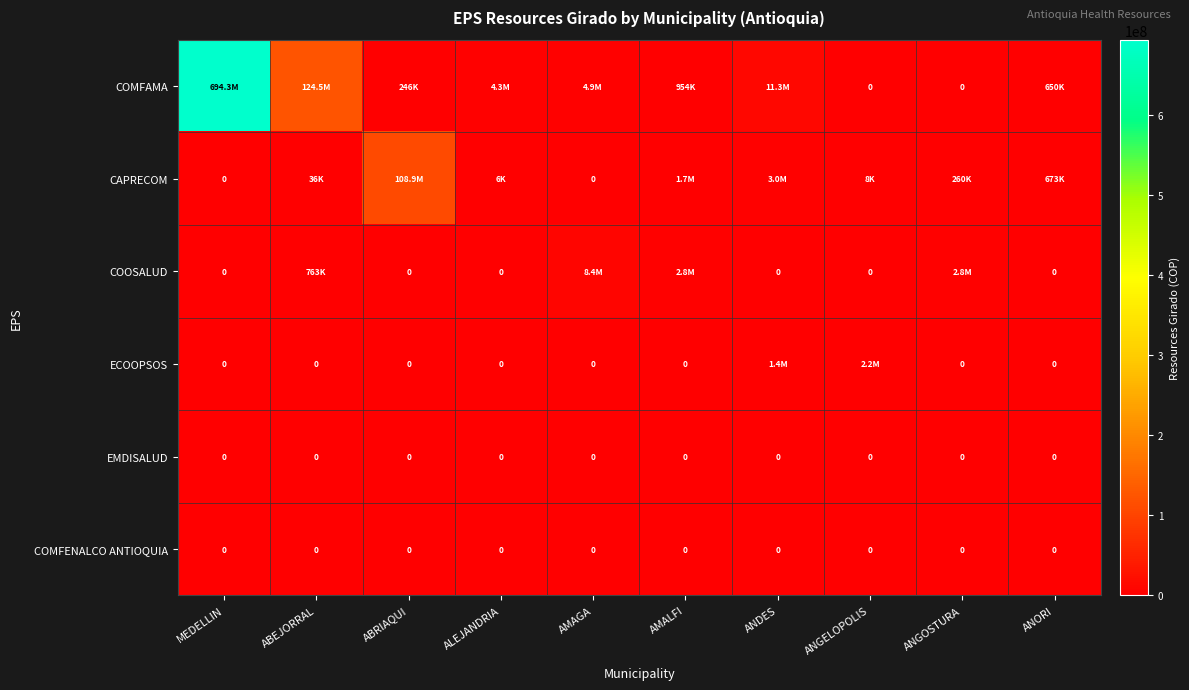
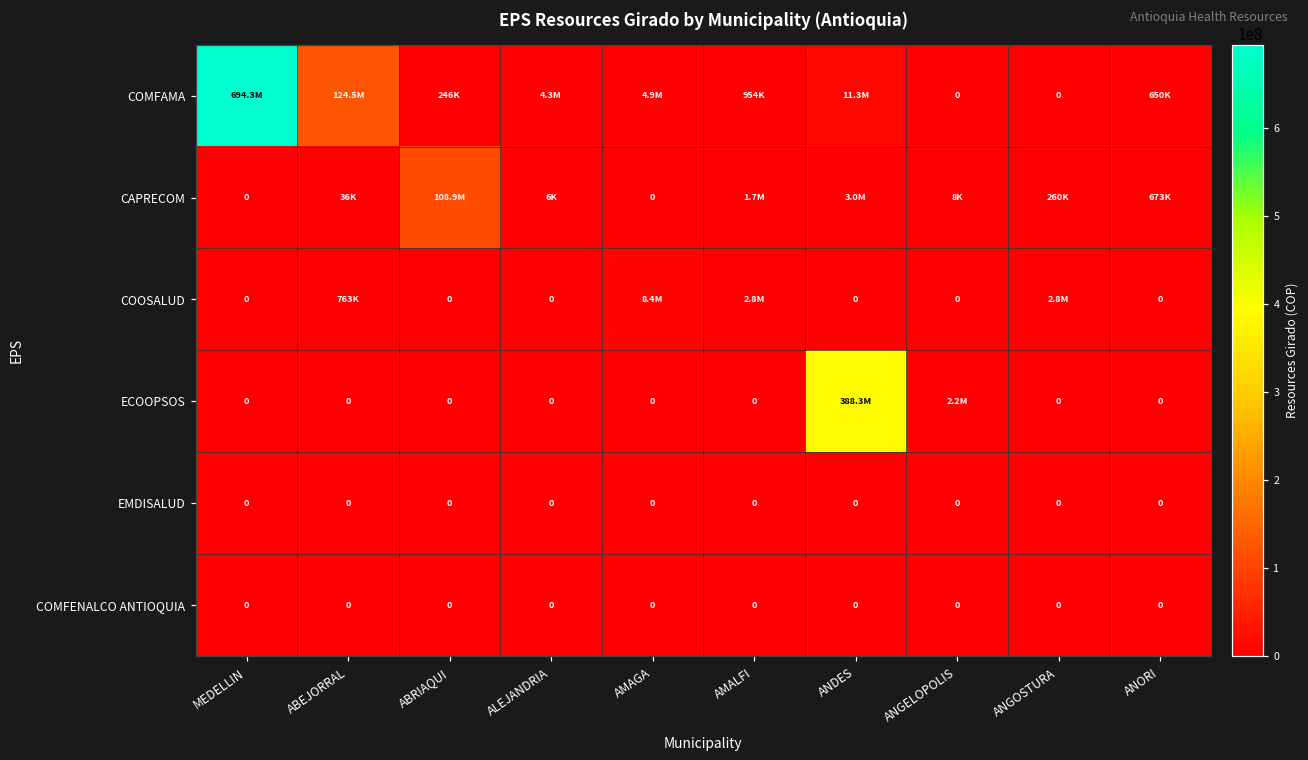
  {
    "COMFAMA": {
      "MEDELLIN": "694.3M",
      "ABEJORRAL": "124.5M",
      "ABRIAQUI": "246K",
      "ALEJANDRIA": "4.3M",
      "AMAGA": "4.9M",
      "AMALFI": "954K",
      "ANDES": "11.3M",
      "ANGELOPOLIS": "0",
      "ANGOSTURA": "0",
      "ANORI": "650K"
    },
    "CAPRECOM": {
      "MEDELLIN": "0",
      "ABEJORRAL": "36K",
      "ABRIAQUI": "108.9M",
      "ALEJANDRIA": "6K",
      "AMAGA": "0",
      "AMALFI": "1.7M",
      "ANDES": "3.0M",
      "ANGELOPOLIS": "8K",
      "ANGOSTURA": "260K",
      "ANORI": "673K"
    },
    "COOSALUD": {
      "MEDELLIN": "0",
      "ABEJORRAL": "763K",
      "ABRIAQUI": "0",
      "ALEJANDRIA": "0",
      "AMAGA": "8.4M",
      "AMALFI": "2.8M",
      "ANDES": "0",
      "ANGELOPOLIS": "0",
      "ANGOSTURA": "2.8M",
      "ANORI": "0"
    },
    "ECOOPSOS": {
      "MEDELLIN": "0",
      "ABEJORRAL": "0",
      "ABRIAQUI": "0",
      "ALEJANDRIA": "0",
      "AMAGA": "0",
      "AMALFI": "0",
-     "ANDES": "1.4M",
+     "ANDES": "388.3M",
      "ANGELOPOLIS": "2.2M",
      "ANGOSTURA": "0",
      "ANORI": "0"
    },
    "EMDISALUD": {
      "MEDELLIN": "0",
      "ABEJORRAL": "0",
      "ABRIAQUI": "0",
      "ALEJANDRIA": "0",
      "AMAGA": "0",
      "AMALFI": "0",
      "ANDES": "0",
      "ANGELOPOLIS": "0",
      "ANGOSTURA": "0",
      "ANORI": "0"
    },
    "COMFENALCO ANTIOQUIA": {
      "MEDELLIN": "0",
      "ABEJORRAL": "0",
      "ABRIAQUI": "0",
      "ALEJANDRIA": "0",
      "AMAGA": "0",
      "AMALFI": "0",
      "ANDES": "0",
      "ANGELOPOLIS": "0",
      "ANGOSTURA": "0",
      "ANORI": "0"
    }
  }
